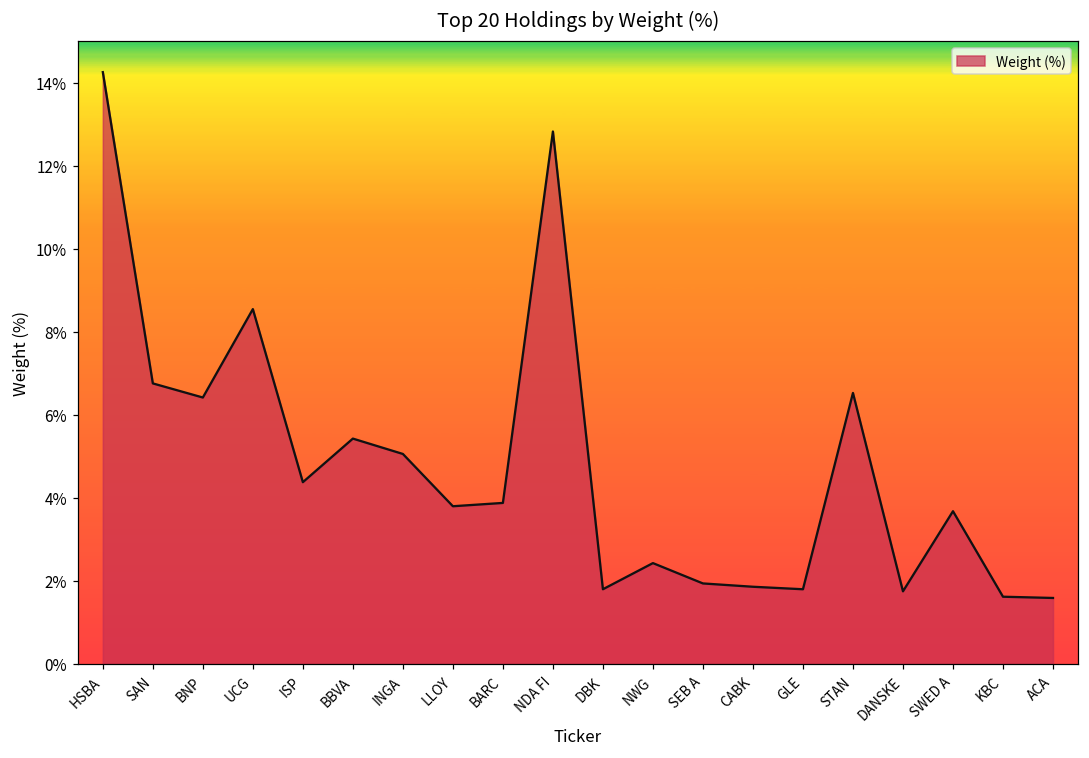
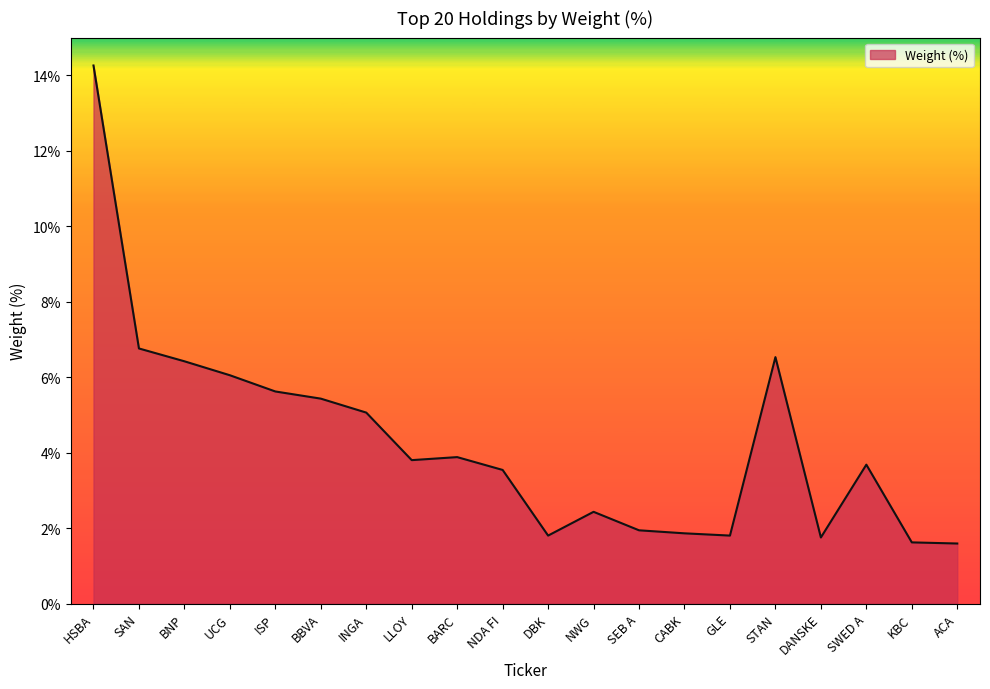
  {
    "HSBA": "14.3%",
    "SAN": "6.8%",
    "BNP": "6.4%",
-   "UCG": "8.6%",
-   "ISP": "4.4%",
+   "UCG": "6.1%",
+   "ISP": "5.6%",
    "BBVA": "5.4%",
    "INGA": "5.1%",
    "LLOY": "3.8%",
    "BARC": "3.9%",
-   "NDA FI": "12.8%",
+   "NDA FI": "3.5%",
    "DBK": "1.8%",
    "NWG": "2.4%",
    "SEB A": "1.9%",
    "CABK": "1.9%",
    "GLE": "1.8%",
    "STAN": "6.5%",
    "DANSKE": "1.8%",
    "SWED A": "3.7%",
    "KBC": "1.6%",
    "ACA": "1.6%"
  }
